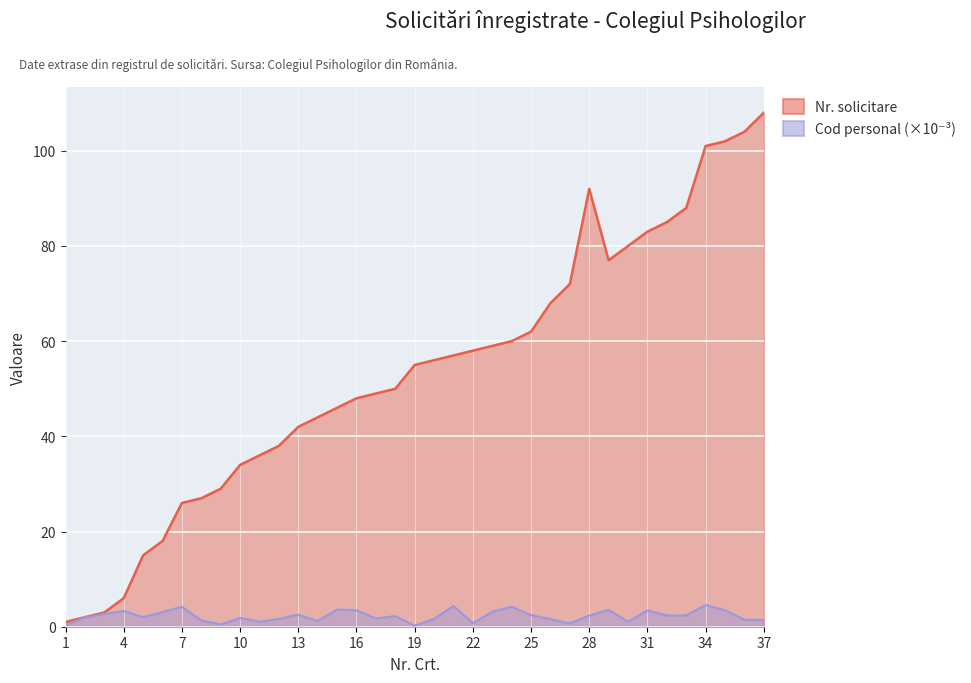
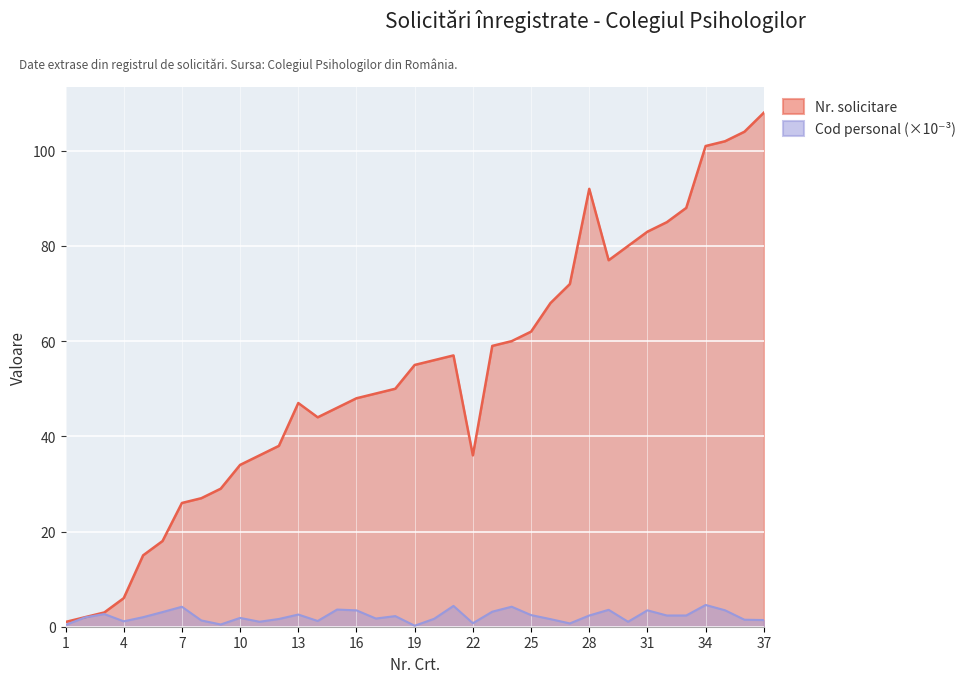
  {
    "Nr. solicitare": {
      "1": 1,
      "4": 6,
      "7": 26,
      "10": 34,
-     "13": 42,
+     "13": 47,
      "16": 48,
      "19": 55,
-     "22": 58,
+     "22": 36,
      "25": 62,
      "28": 92,
      "31": 83,
      "34": 101,
      "37": 108
    },
    "Cod personal (×10⁻³)": {
      "1": 0,
-     "4": 3,
+     "4": 1,
      "7": 4,
      "10": 2,
      "13": 3,
      "16": 3,
      "19": 0,
      "22": 1,
      "25": 2,
      "28": 2,
      "31": 3,
      "34": 5,
      "37": 1
    }
  }
